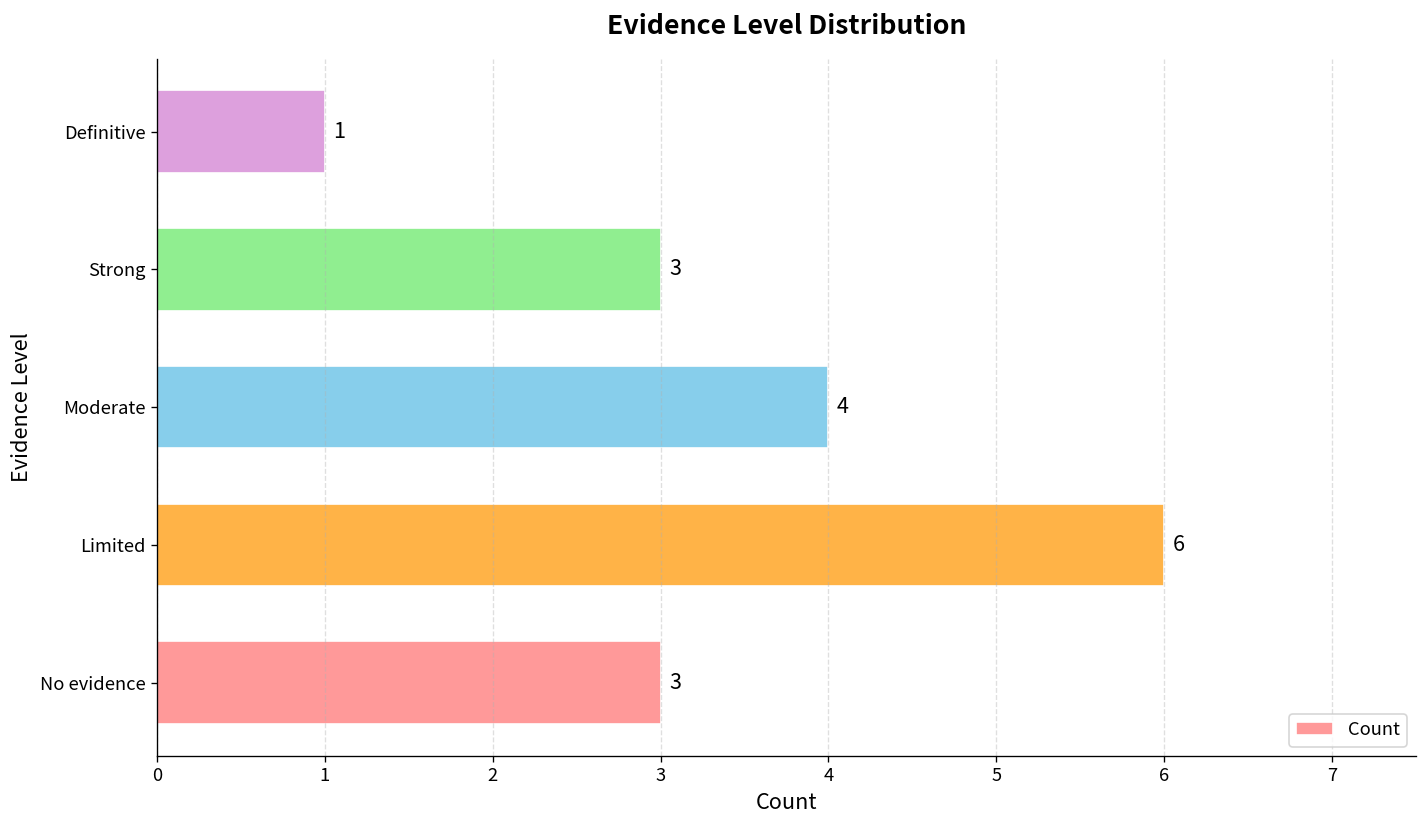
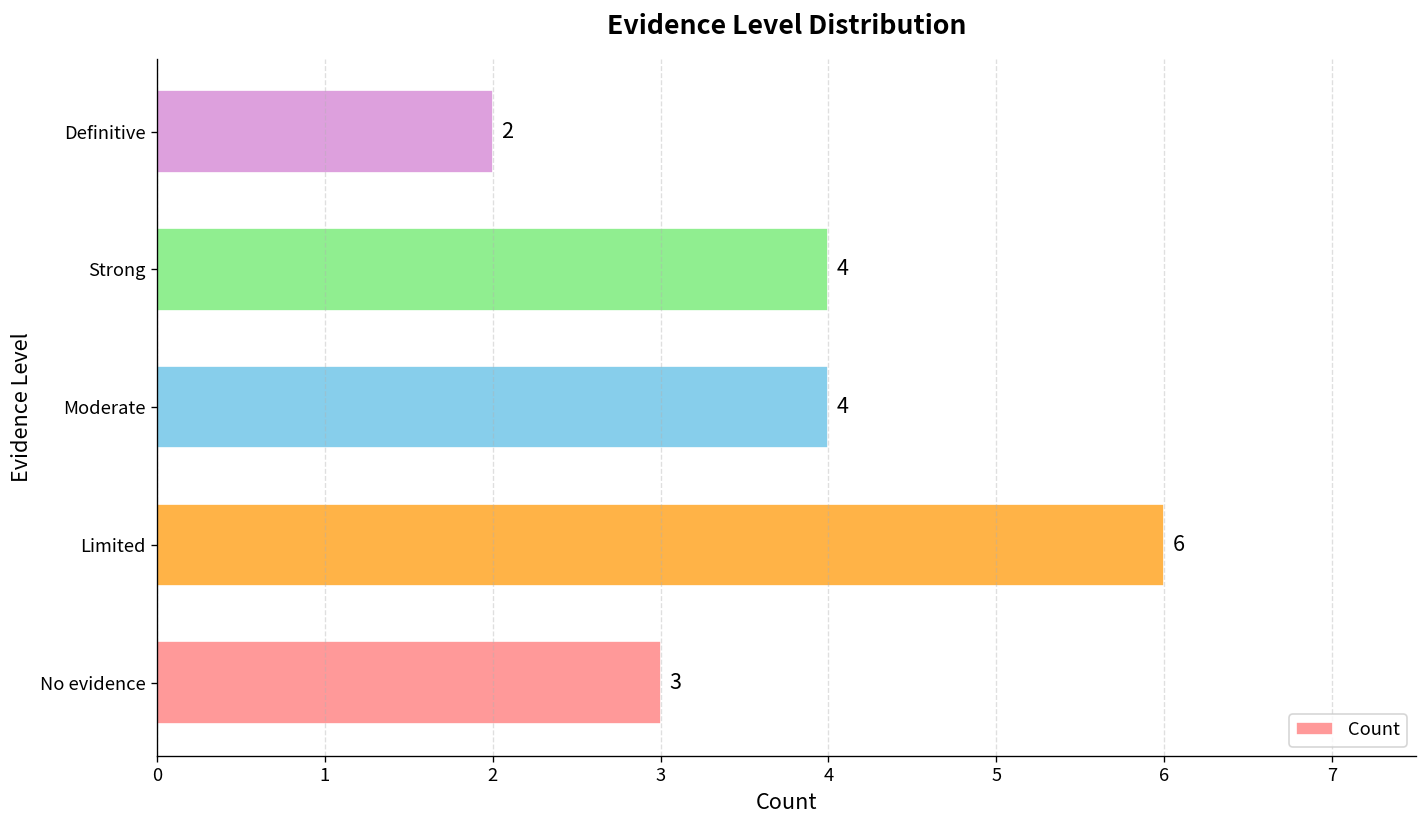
  {
-   "Definitive": 1,
-   "Strong": 3,
+   "Definitive": 2,
+   "Strong": 4,
    "Moderate": 4,
    "Limited": 6,
    "No evidence": 3
  }
